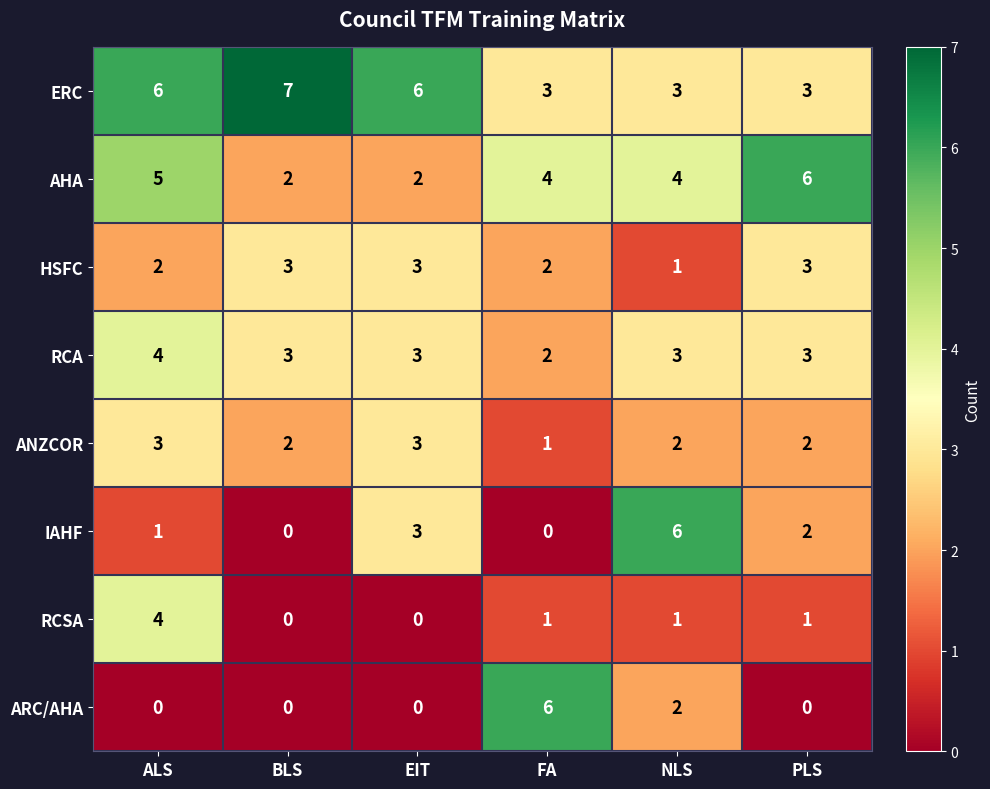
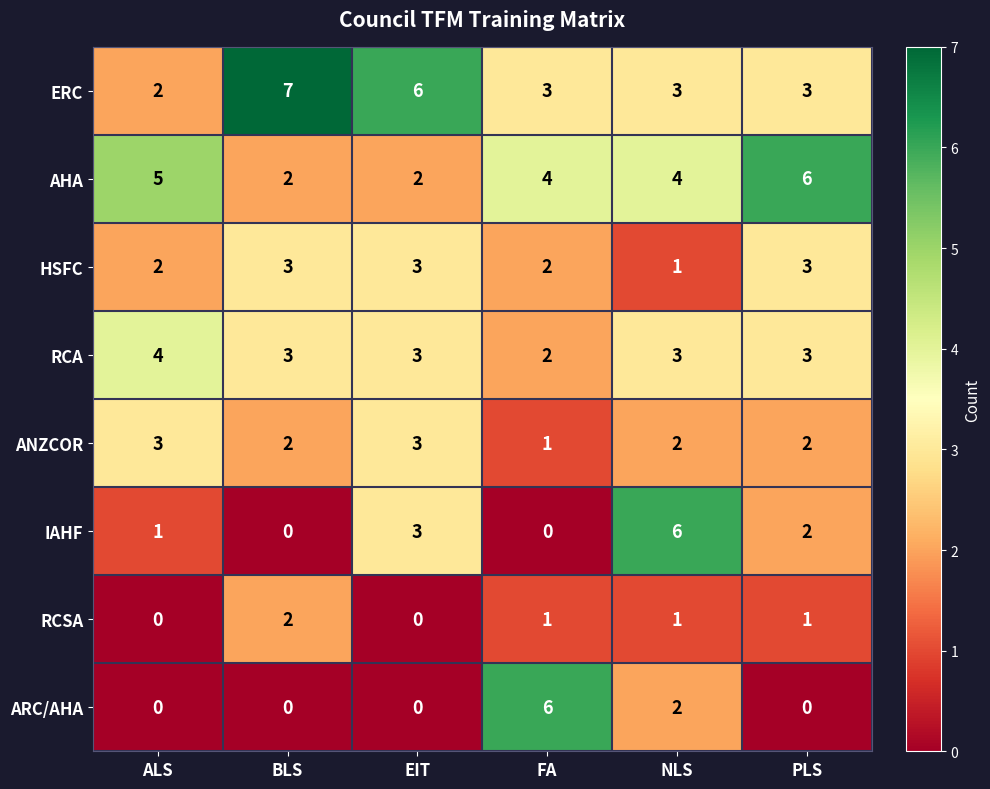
  {
    "ERC": {
-     "ALS": 6,
+     "ALS": 2,
      "BLS": 7,
      "EIT": 6,
      "FA": 3,
      "NLS": 3,
      "PLS": 3
    },
    "AHA": {
      "ALS": 5,
      "BLS": 2,
      "EIT": 2,
      "FA": 4,
      "NLS": 4,
      "PLS": 6
    },
    "HSFC": {
      "ALS": 2,
      "BLS": 3,
      "EIT": 3,
      "FA": 2,
      "NLS": 1,
      "PLS": 3
    },
    "RCA": {
      "ALS": 4,
      "BLS": 3,
      "EIT": 3,
      "FA": 2,
      "NLS": 3,
      "PLS": 3
    },
    "ANZCOR": {
      "ALS": 3,
      "BLS": 2,
      "EIT": 3,
      "FA": 1,
      "NLS": 2,
      "PLS": 2
    },
    "IAHF": {
      "ALS": 1,
      "BLS": 0,
      "EIT": 3,
      "FA": 0,
      "NLS": 6,
      "PLS": 2
    },
    "RCSA": {
-     "ALS": 4,
-     "BLS": 0,
+     "ALS": 0,
+     "BLS": 2,
      "EIT": 0,
      "FA": 1,
      "NLS": 1,
      "PLS": 1
    },
    "ARC/AHA": {
      "ALS": 0,
      "BLS": 0,
      "EIT": 0,
      "FA": 6,
      "NLS": 2,
      "PLS": 0
    }
  }
